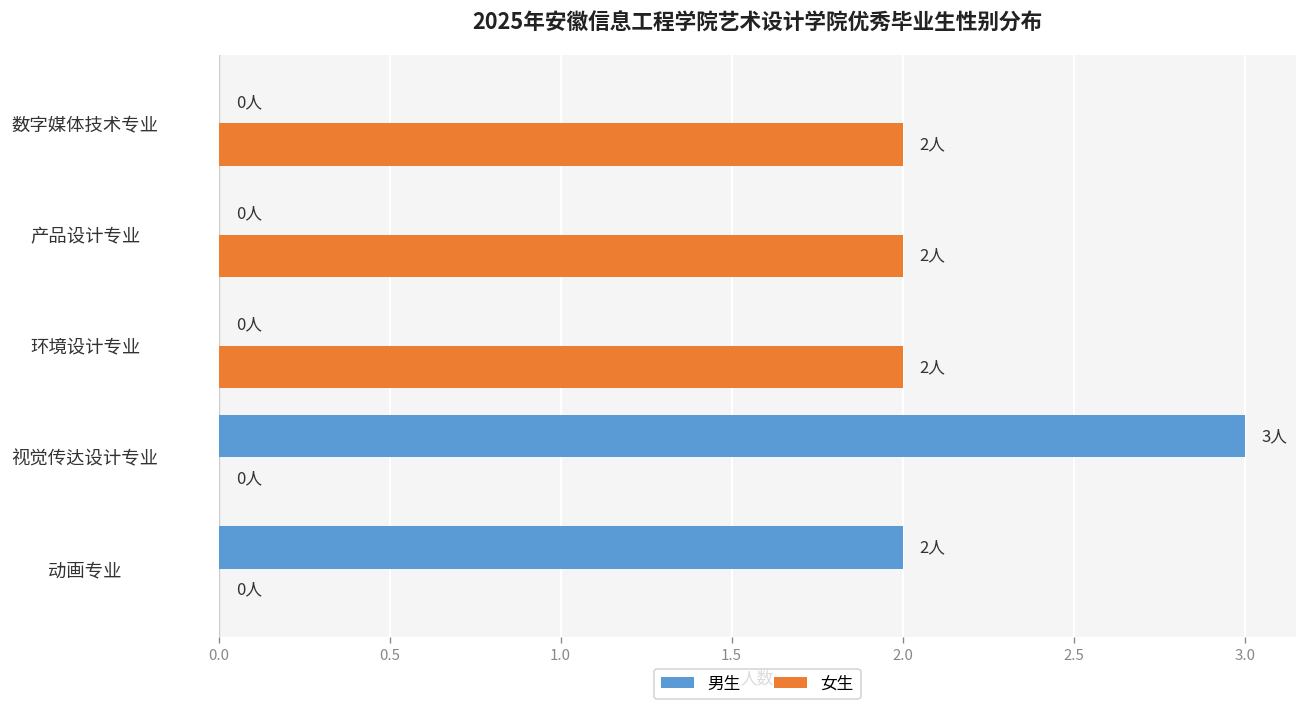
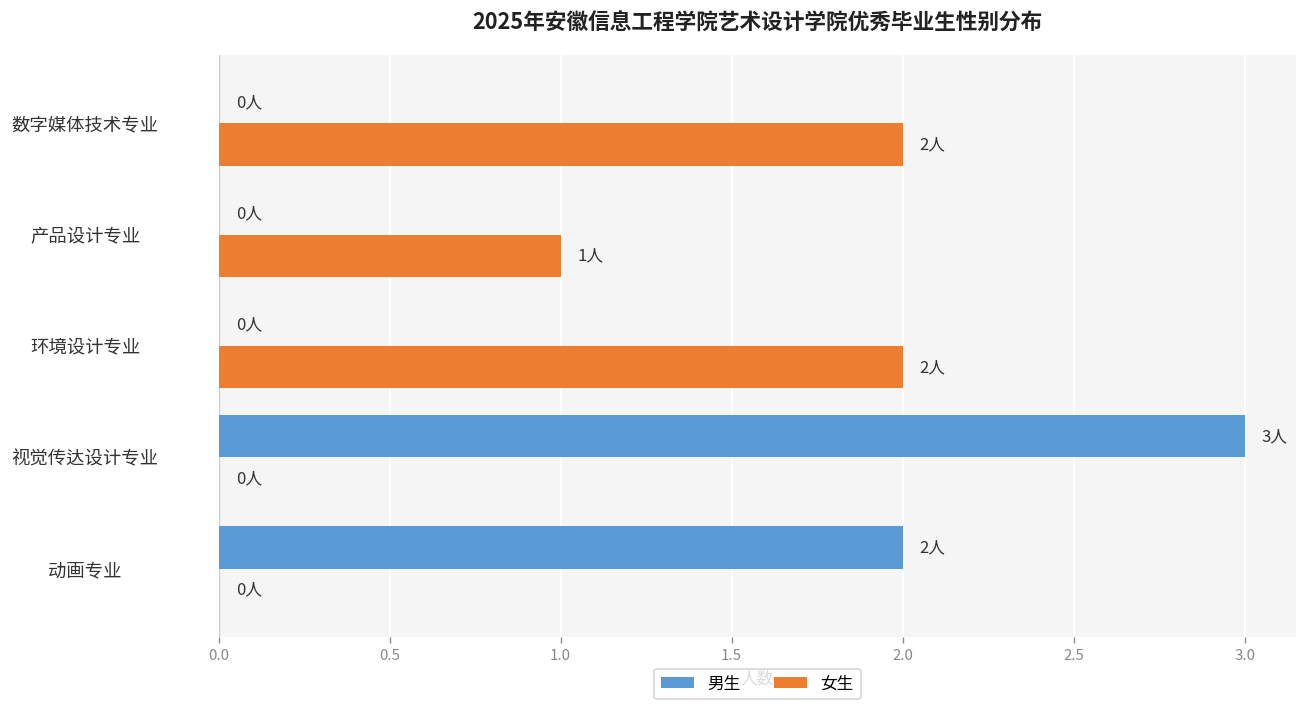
  {
    "男生": {
      "数字媒体技术专业": "0人",
      "产品设计专业": "0人",
      "环境设计专业": "0人",
      "视觉传达设计专业": "3人",
      "动画专业": "2人"
    },
    "女生": {
      "数字媒体技术专业": "2人",
-     "产品设计专业": "2人",
+     "产品设计专业": "1人",
      "环境设计专业": "2人",
      "视觉传达设计专业": "0人",
      "动画专业": "0人"
    }
  }
